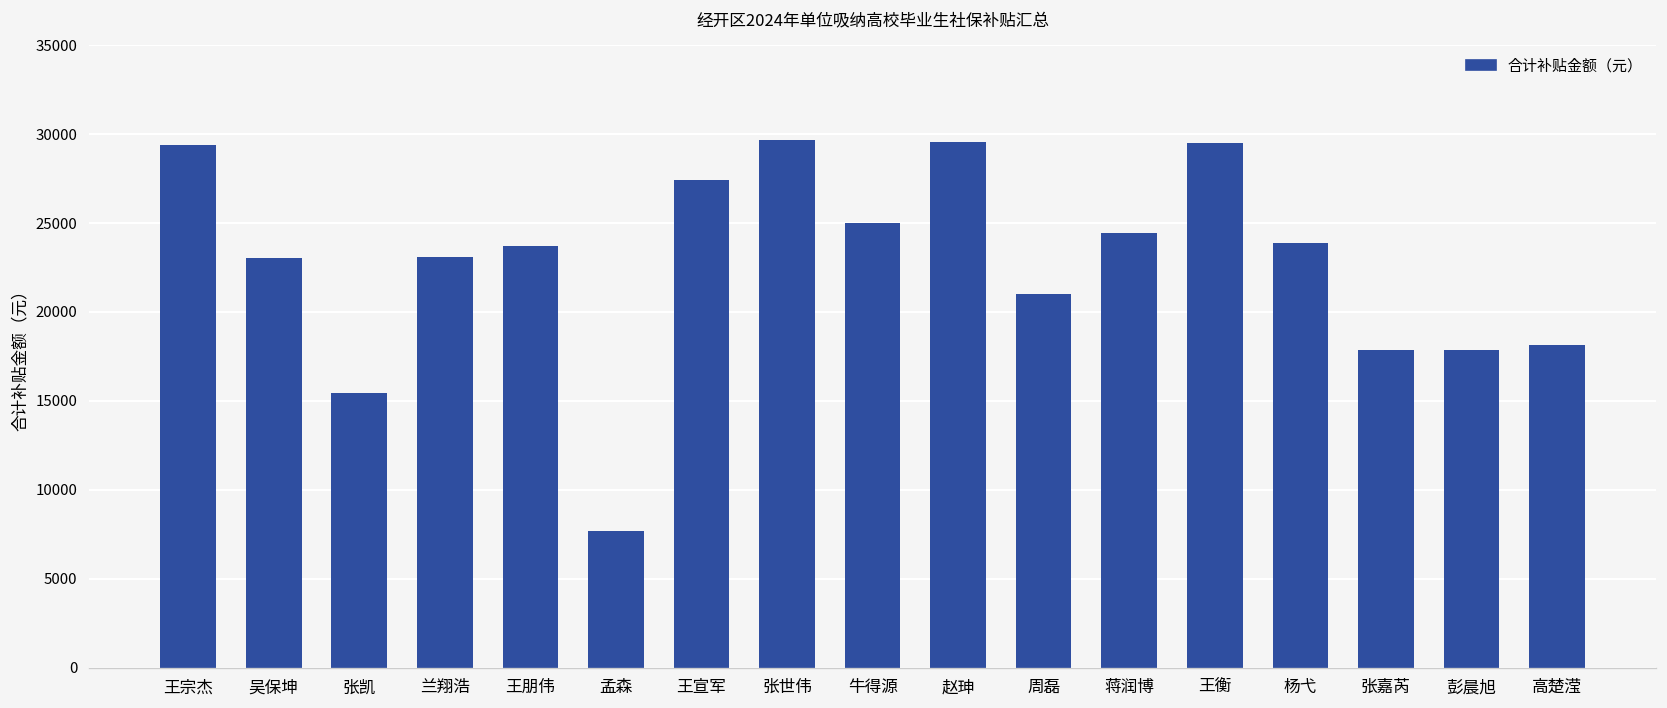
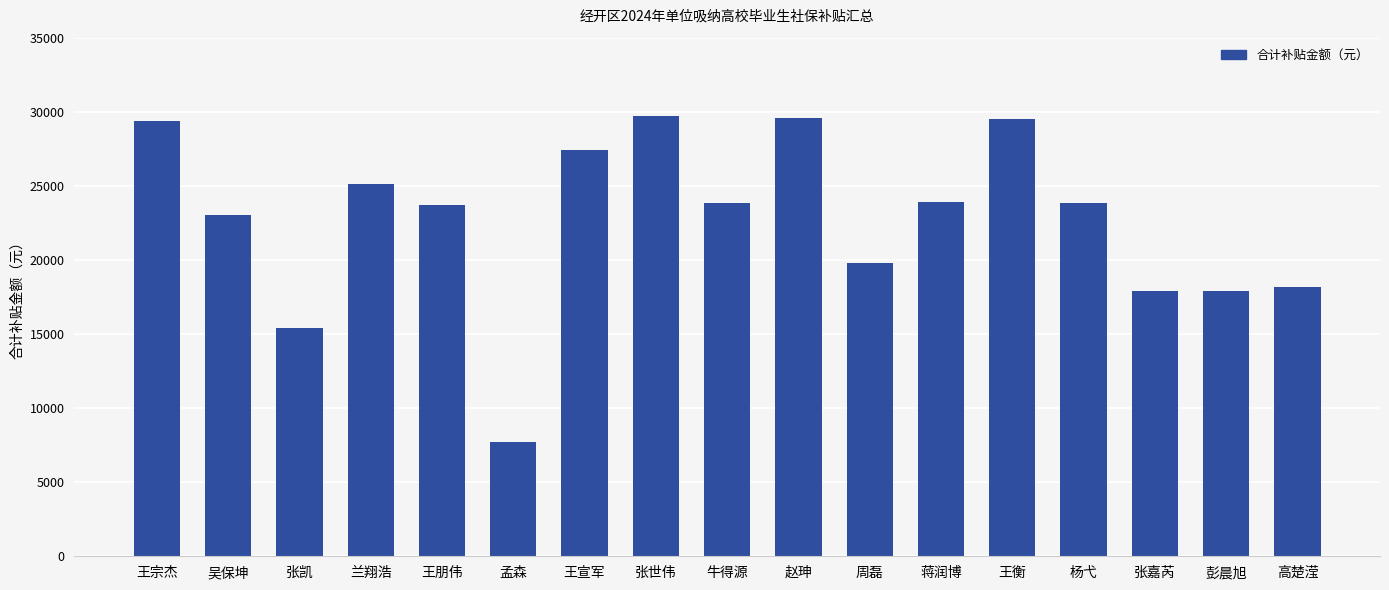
  {
    "王宗杰": 29400,
    "吴保坤": 23000,
    "张凯": 15400,
-   "兰翔浩": 23100,
+   "兰翔浩": 25100,
    "王朋伟": 23700,
    "孟森": 7700,
    "王宣军": 27400,
    "张世伟": 29700,
-   "牛得源": 25000,
+   "牛得源": 23900,
    "赵珅": 29600,
-   "周磊": 21000,
-   "蒋润博": 24400,
+   "周磊": 19800,
+   "蒋润博": 23900,
    "王衡": 29500,
    "杨弋": 23900,
    "张嘉芮": 17900,
    "彭晨旭": 17900,
    "高楚滢": 18100
  }
